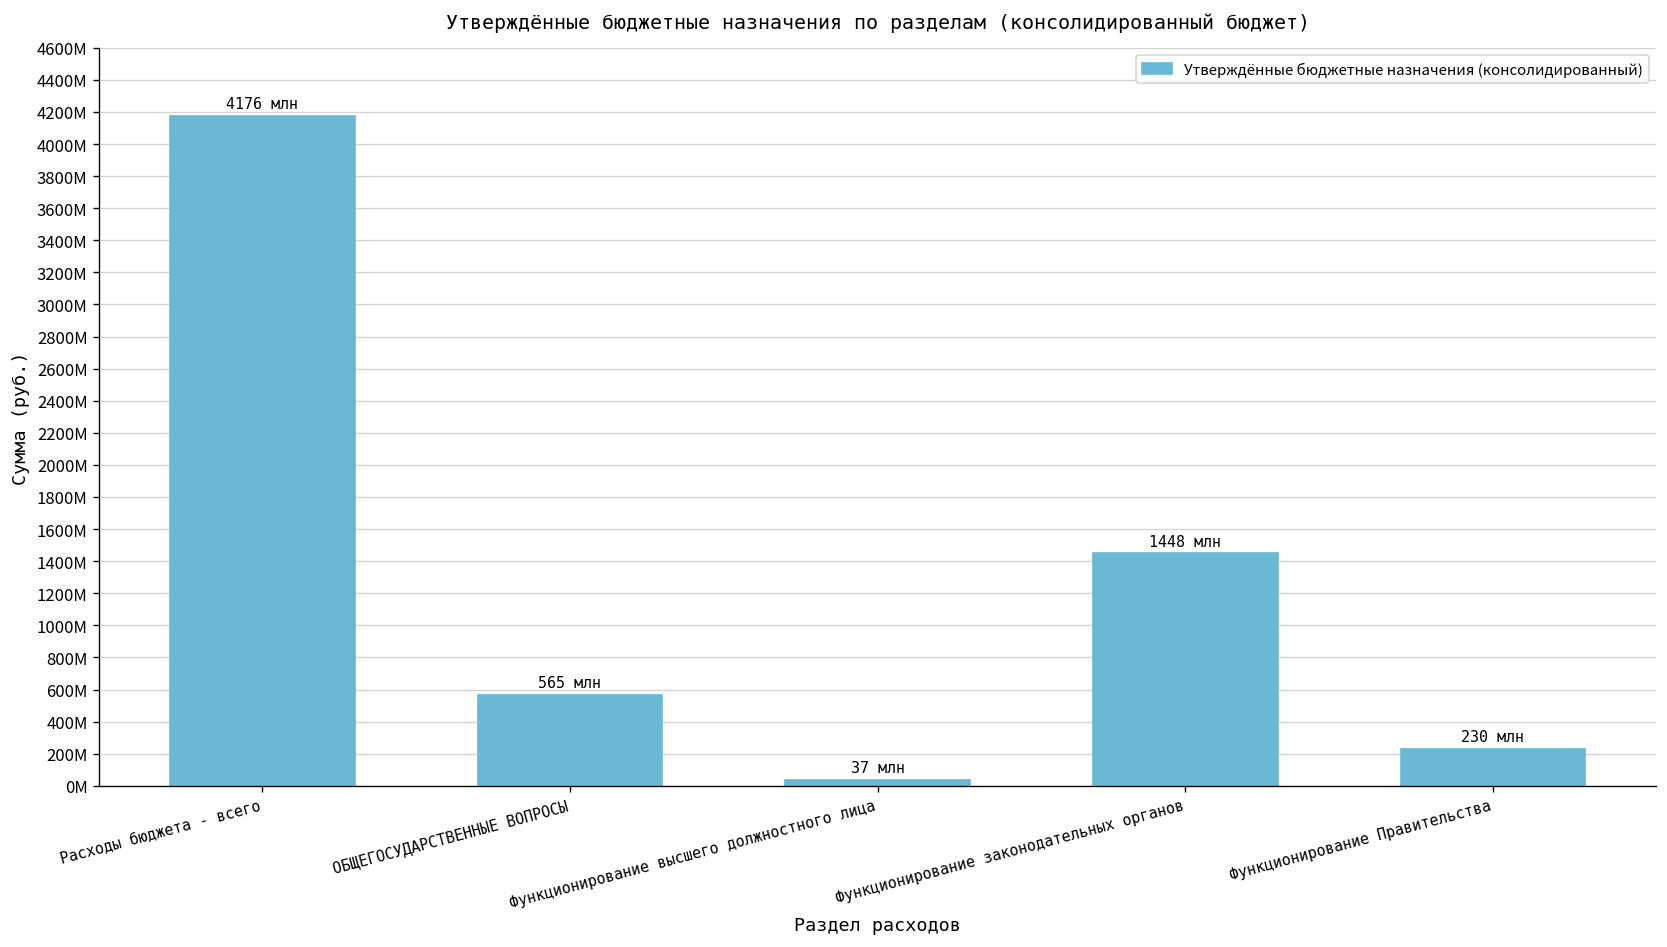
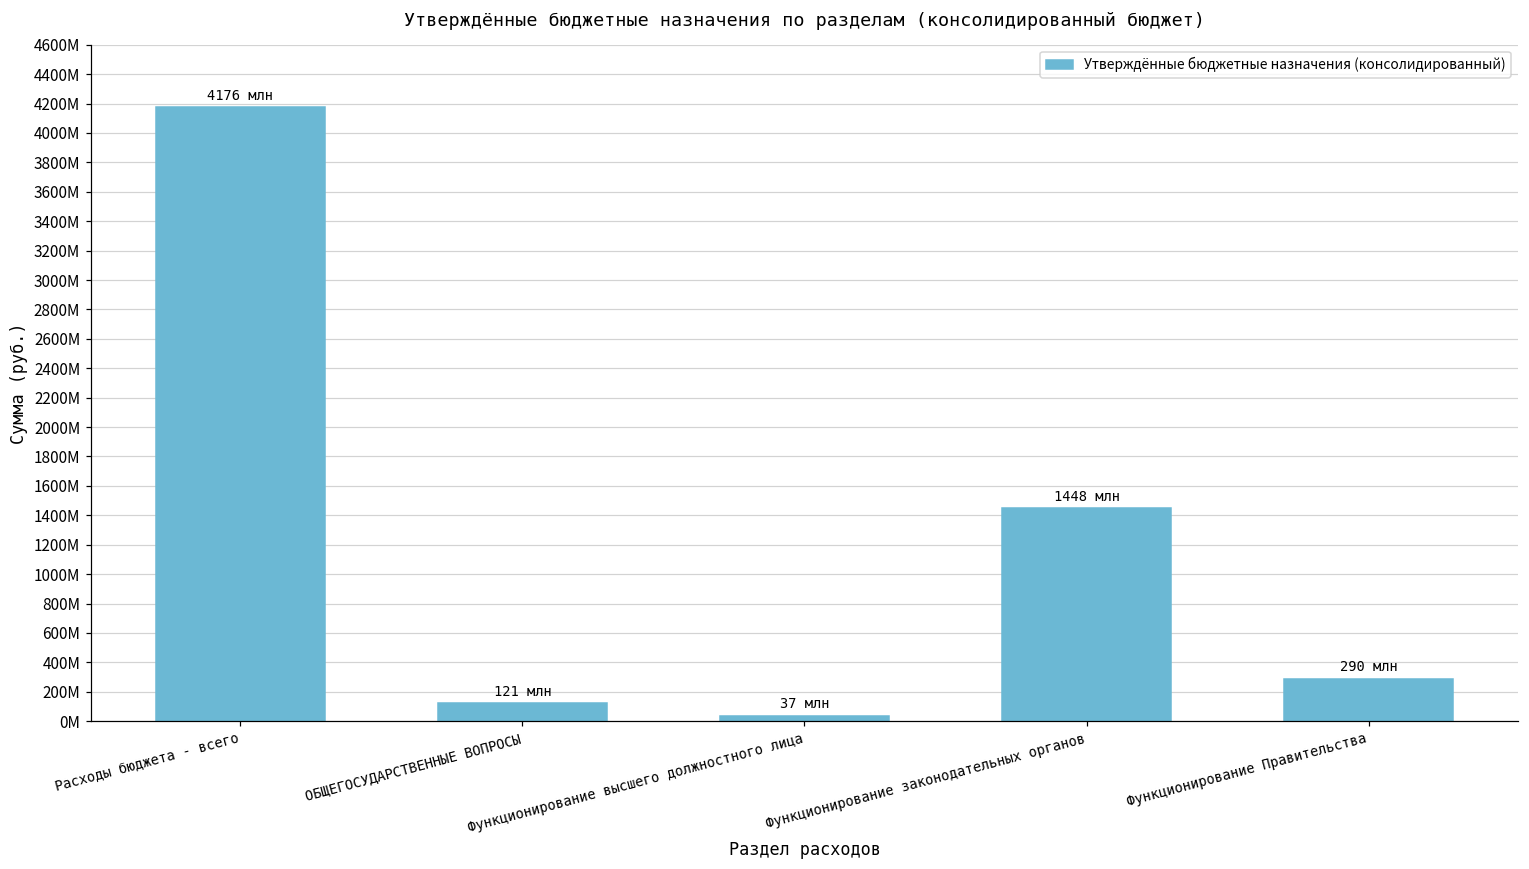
  {
-   "ОБЩЕГОСУДАРСТВЕННЫЕ ВОПРОСЫ": 565,
-   "Функционирование Правительства": 230
+   "ОБЩЕГОСУДАРСТВЕННЫЕ ВОПРОСЫ": 121,
+   "Функционирование Правительства": 290
  }
